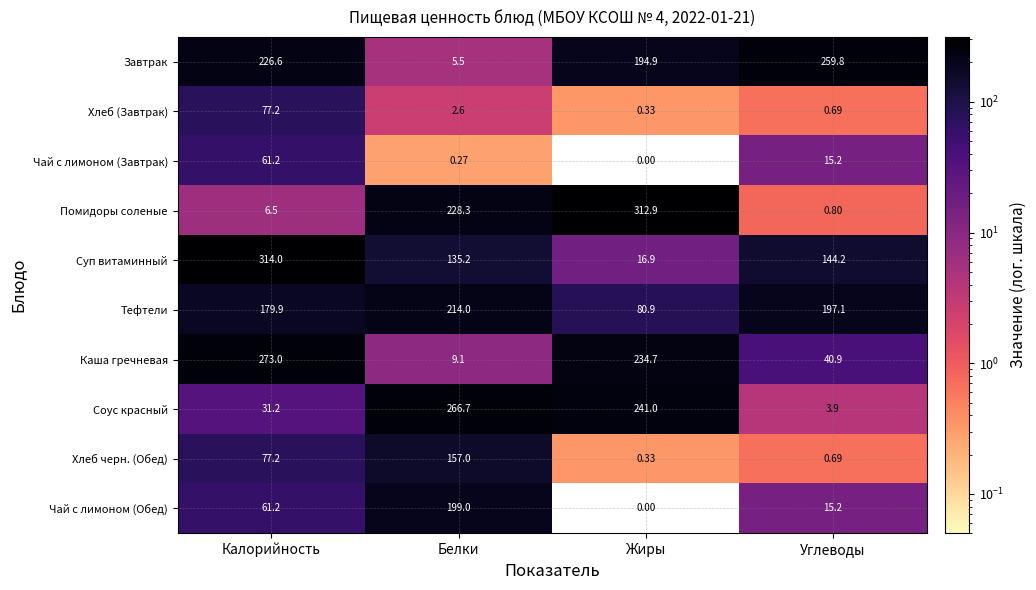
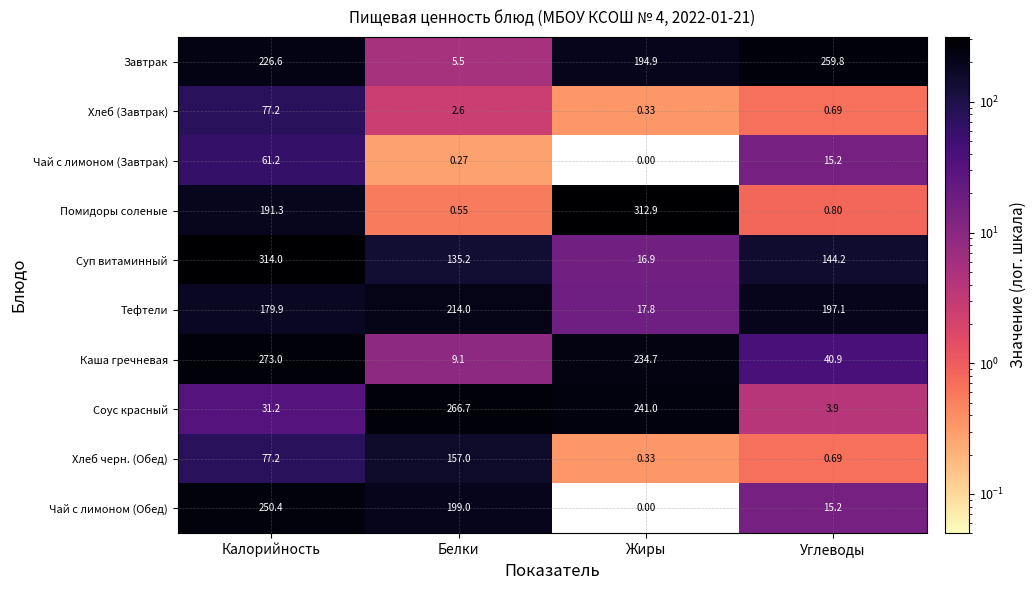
  {
    "Завтрак": {
      "Калорийность": 226.6,
      "Белки": 5.5,
      "Жиры": 194.9,
      "Углеводы": 259.8
    },
    "Хлеб (Завтрак)": {
      "Калорийность": 77.2,
      "Белки": 2.6,
      "Жиры": 0.33,
      "Углеводы": 0.69
    },
    "Чай с лимоном (Завтрак)": {
      "Калорийность": 61.2,
      "Белки": 0.27,
      "Жиры": 0.00,
      "Углеводы": 15.2
    },
    "Помидоры соленые": {
-     "Калорийность": 6.5,
-     "Белки": 228.3,
+     "Калорийность": 191.3,
+     "Белки": 0.55,
      "Жиры": 312.9,
      "Углеводы": 0.80
    },
    "Суп витаминный": {
      "Калорийность": 314.0,
      "Белки": 135.2,
      "Жиры": 16.9,
      "Углеводы": 144.2
    },
    "Тефтели": {
      "Калорийность": 179.9,
      "Белки": 214.0,
-     "Жиры": 80.9,
+     "Жиры": 17.8,
      "Углеводы": 197.1
    },
    "Каша гречневая": {
      "Калорийность": 273.0,
      "Белки": 9.1,
      "Жиры": 234.7,
      "Углеводы": 40.9
    },
    "Соус красный": {
      "Калорийность": 31.2,
      "Белки": 266.7,
      "Жиры": 241.0,
      "Углеводы": 3.9
    },
    "Хлеб черн. (Обед)": {
      "Калорийность": 77.2,
      "Белки": 157.0,
      "Жиры": 0.33,
      "Углеводы": 0.69
    },
    "Чай с лимоном (Обед)": {
-     "Калорийность": 61.2,
+     "Калорийность": 250.4,
      "Белки": 199.0,
      "Жиры": 0.00,
      "Углеводы": 15.2
    }
  }
